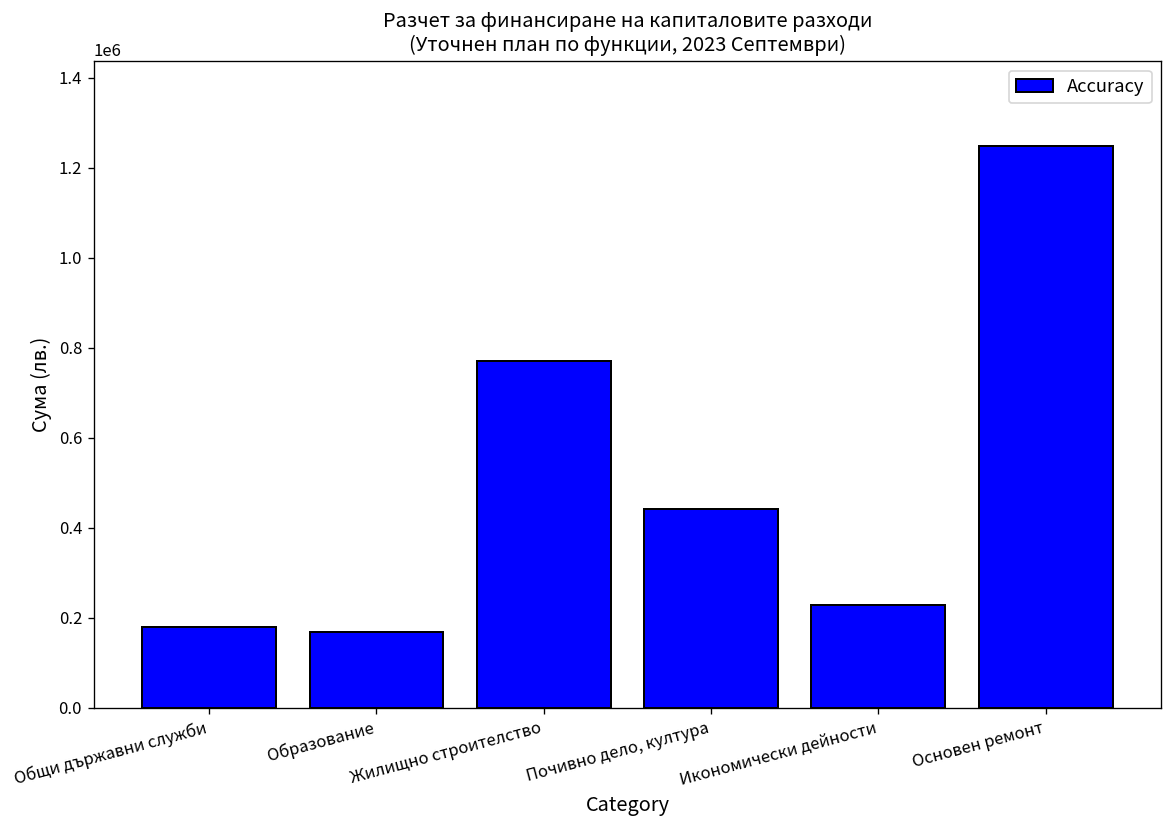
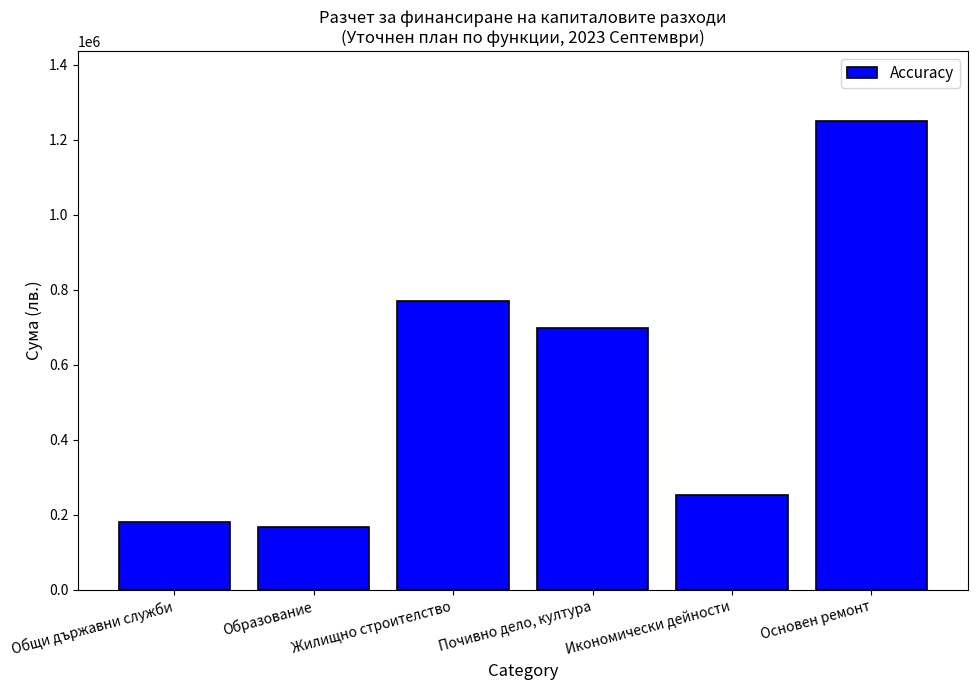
  {
    "Общи държавни служби": 180000,
    "Образование": 170000,
    "Жилищно строителство": 770000,
-   "Почивно дело, култура": 440000,
-   "Икономически дейности": 230000,
+   "Почивно дело, култура": 700000,
+   "Икономически дейности": 250000,
    "Основен ремонт": 1250000
  }
